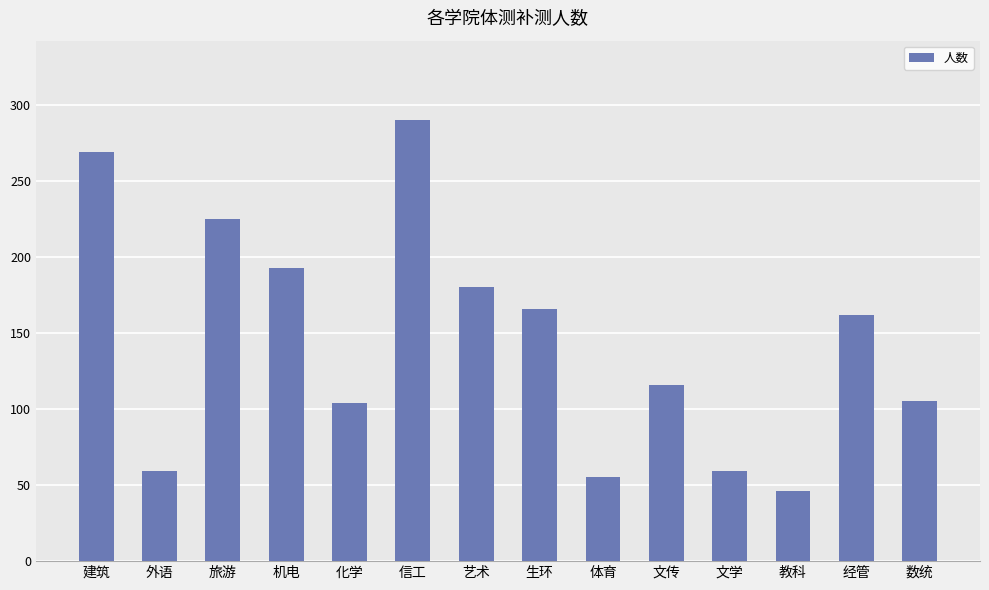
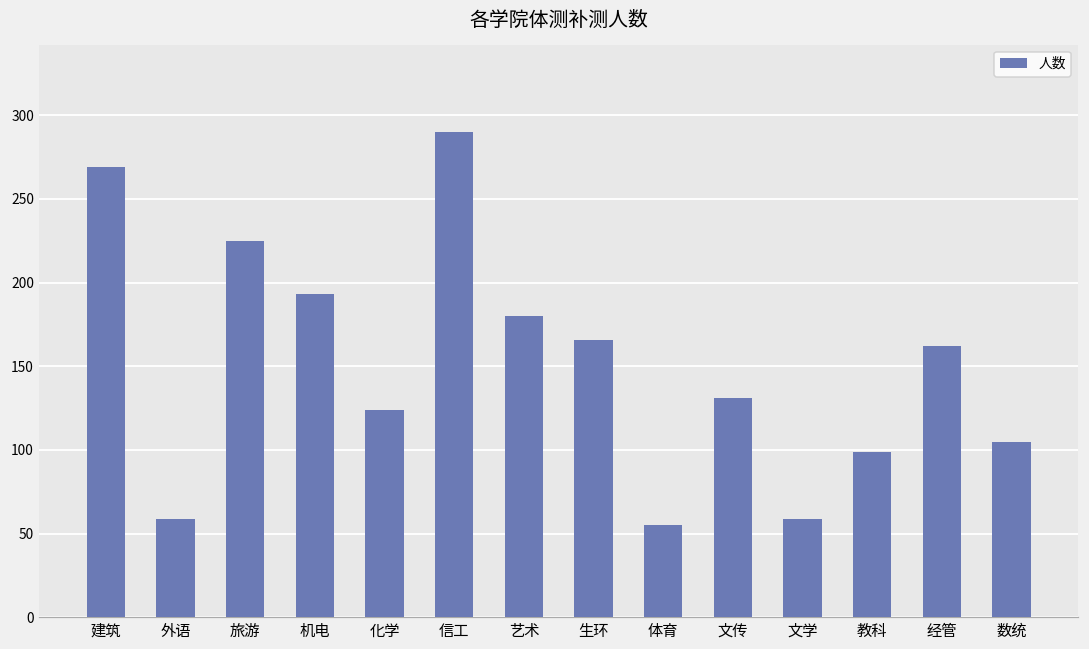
  {
    "建筑": 269,
    "外语": 59,
    "旅游": 225,
    "机电": 193,
-   "化学": 104,
+   "化学": 124,
    "信工": 290,
    "艺术": 180,
    "生环": 166,
    "体育": 55,
-   "文传": 116,
+   "文传": 131,
    "文学": 59,
-   "教科": 46,
+   "教科": 99,
    "经管": 162,
    "数统": 105
  }
